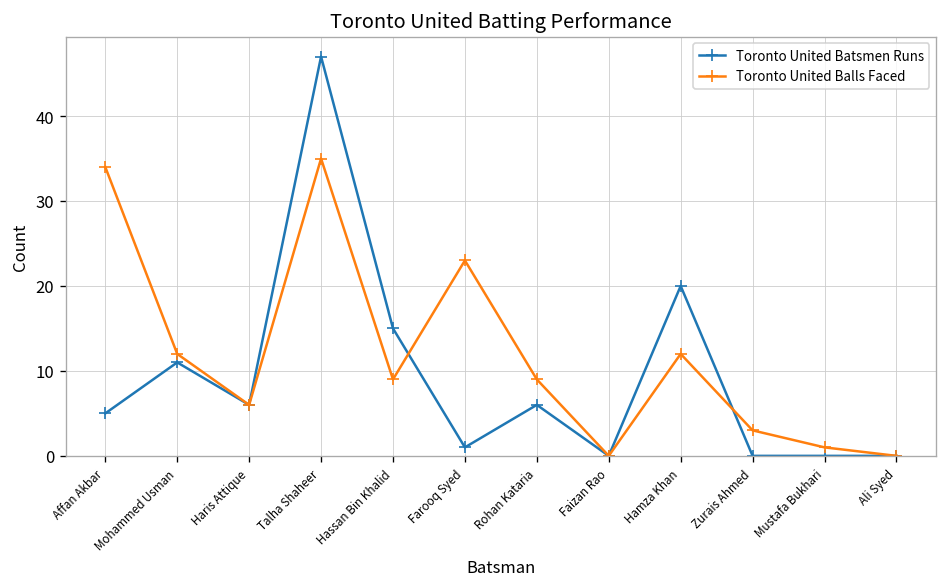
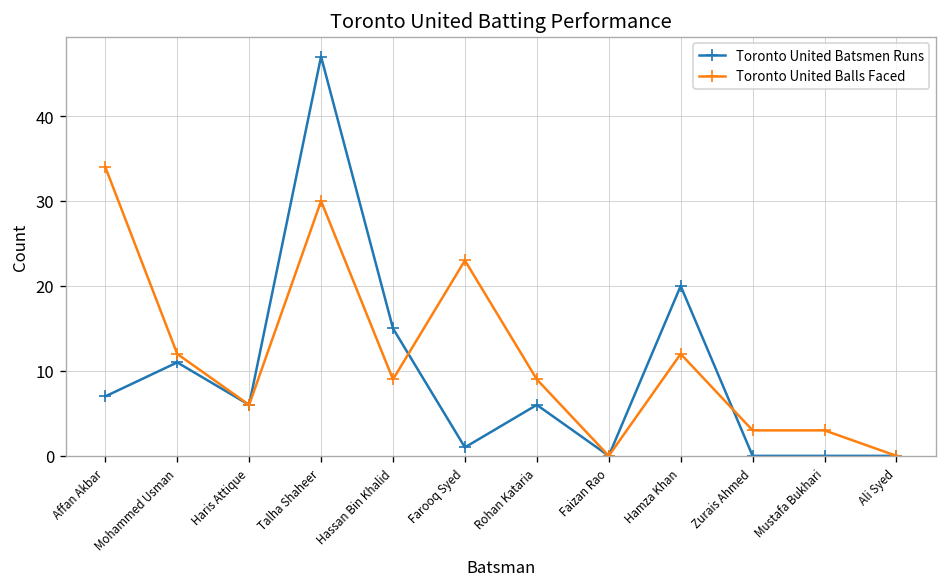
  {
    "Toronto United Batsmen Runs": {
-     "Affan Akbar": 5,
+     "Affan Akbar": 7,
      "Mohammed Usman": 11,
      "Talha Shaheer": 47,
      "Hassan Bin Khalid": 15,
      "Farooq Syed": 1,
      "Rohan Kataria": 6,
      "Hamza Khan": 20,
      "Zurais Ahmed": 0,
      "Mustafa Bukhari": 0
    },
    "Toronto United Balls Faced": {
      "Affan Akbar": 34,
      "Mohammed Usman": 12,
-     "Talha Shaheer": 35,
+     "Talha Shaheer": 30,
      "Hassan Bin Khalid": 9,
      "Farooq Syed": 23,
      "Rohan Kataria": 9,
      "Hamza Khan": 12,
      "Zurais Ahmed": 3,
-     "Mustafa Bukhari": 1
+     "Mustafa Bukhari": 3
    }
  }
